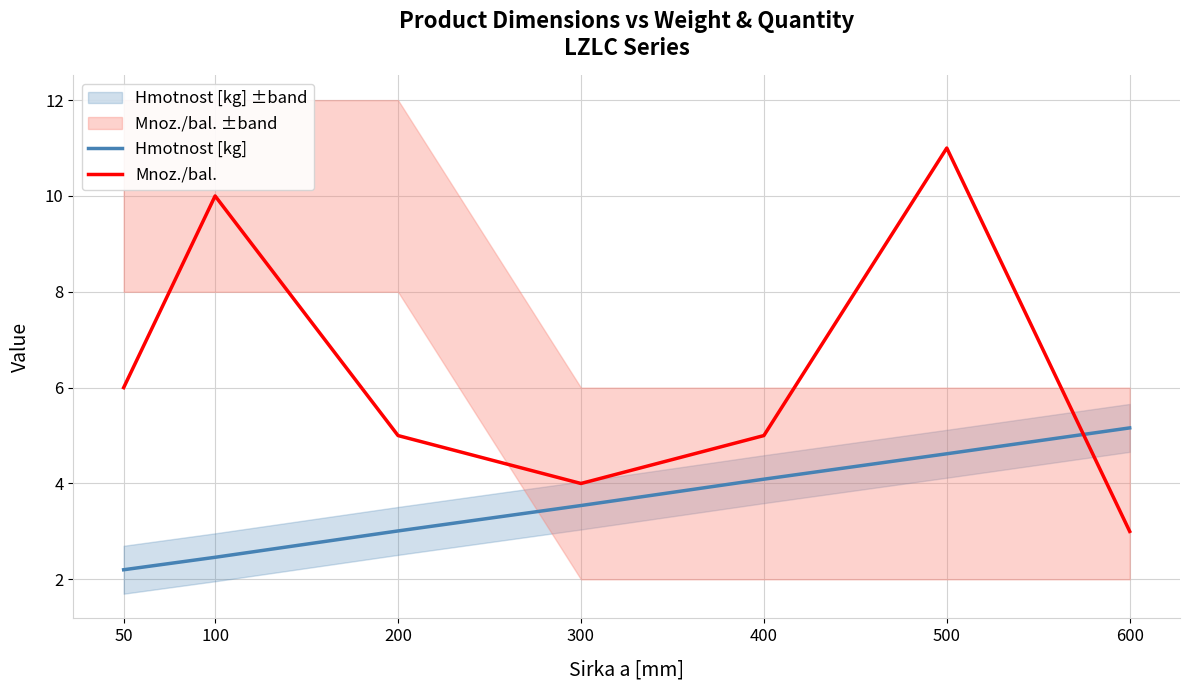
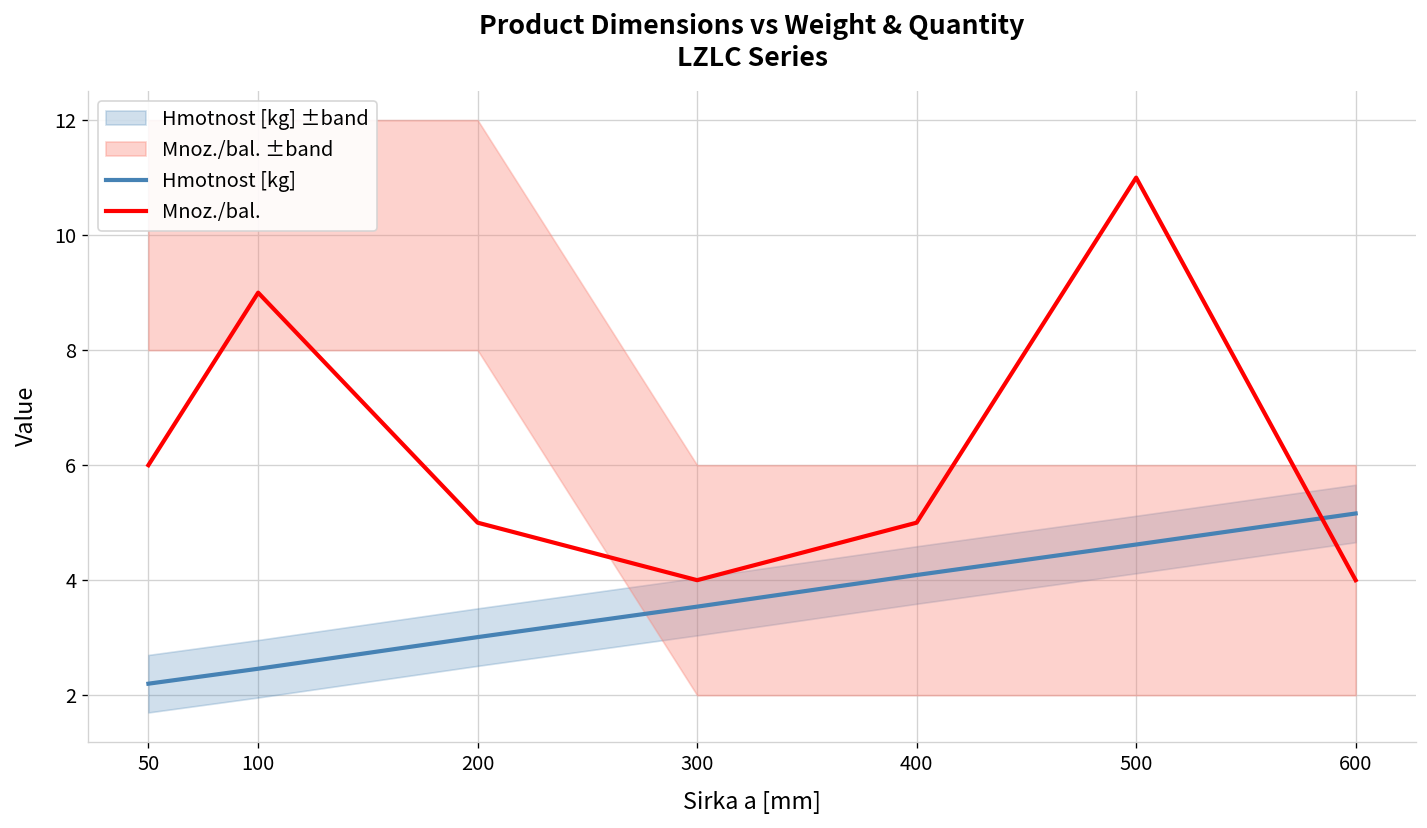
  {
    "Mnoz./bal.": {
      "50": 6,
-     "100": 10,
+     "100": 9,
      "200": 5,
      "400": 5,
      "500": 11,
-     "600": 3
+     "600": 4
    }
  }
